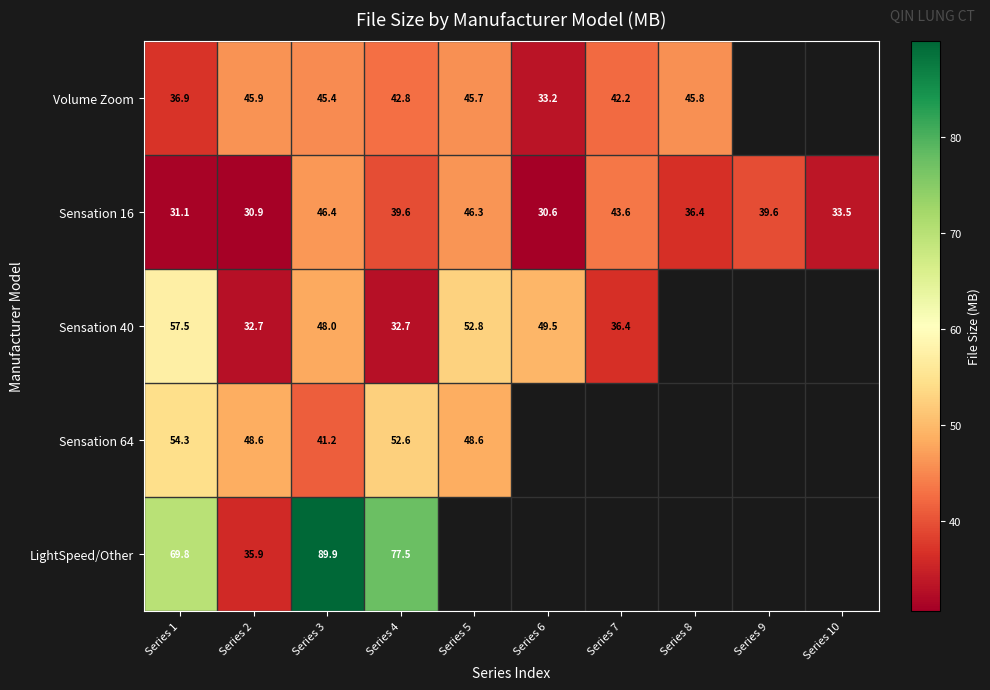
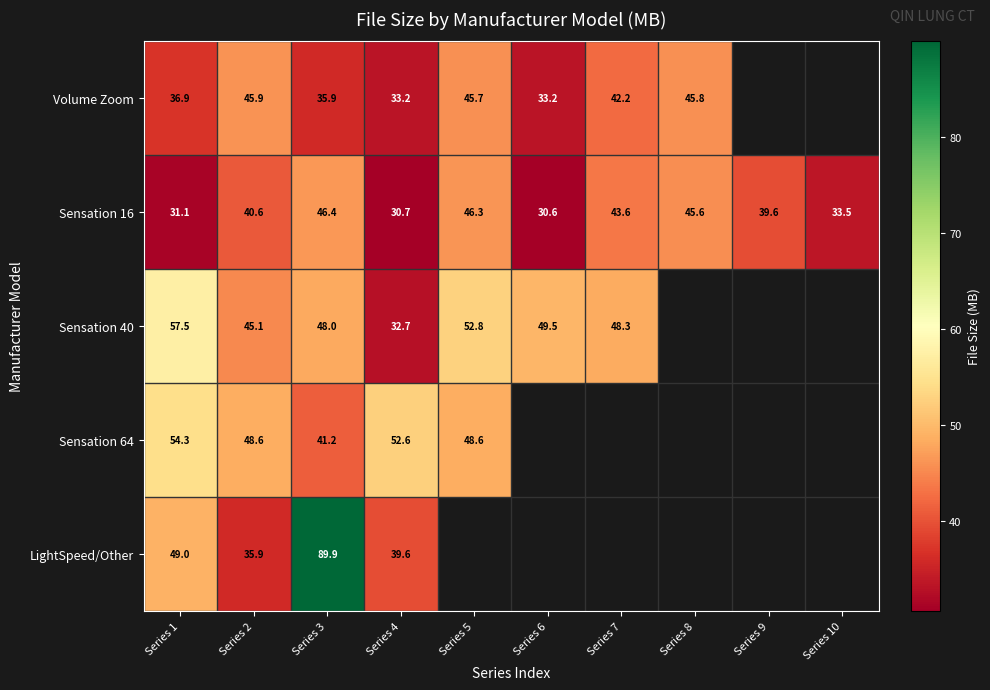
  {
    "Volume Zoom": {
      "Series 1": 36.9,
      "Series 2": 45.9,
-     "Series 3": 45.4,
-     "Series 4": 42.8,
+     "Series 3": 35.9,
+     "Series 4": 33.2,
      "Series 5": 45.7,
      "Series 6": 33.2,
      "Series 7": 42.2,
      "Series 8": 45.8
    },
    "Sensation 16": {
      "Series 1": 31.1,
-     "Series 2": 30.9,
+     "Series 2": 40.6,
      "Series 3": 46.4,
-     "Series 4": 39.6,
+     "Series 4": 30.7,
      "Series 5": 46.3,
      "Series 6": 30.6,
      "Series 7": 43.6,
-     "Series 8": 36.4,
+     "Series 8": 45.6,
      "Series 9": 39.6,
      "Series 10": 33.5
    },
    "Sensation 40": {
      "Series 1": 57.5,
-     "Series 2": 32.7,
+     "Series 2": 45.1,
      "Series 3": 48.0,
      "Series 4": 32.7,
      "Series 5": 52.8,
      "Series 6": 49.5,
-     "Series 7": 36.4
+     "Series 7": 48.3
    },
    "Sensation 64": {
      "Series 1": 54.3,
      "Series 2": 48.6,
      "Series 3": 41.2,
      "Series 4": 52.6,
      "Series 5": 48.6
    },
    "LightSpeed/Other": {
-     "Series 1": 69.8,
+     "Series 1": 49.0,
      "Series 2": 35.9,
      "Series 3": 89.9,
-     "Series 4": 77.5
+     "Series 4": 39.6
    }
  }
